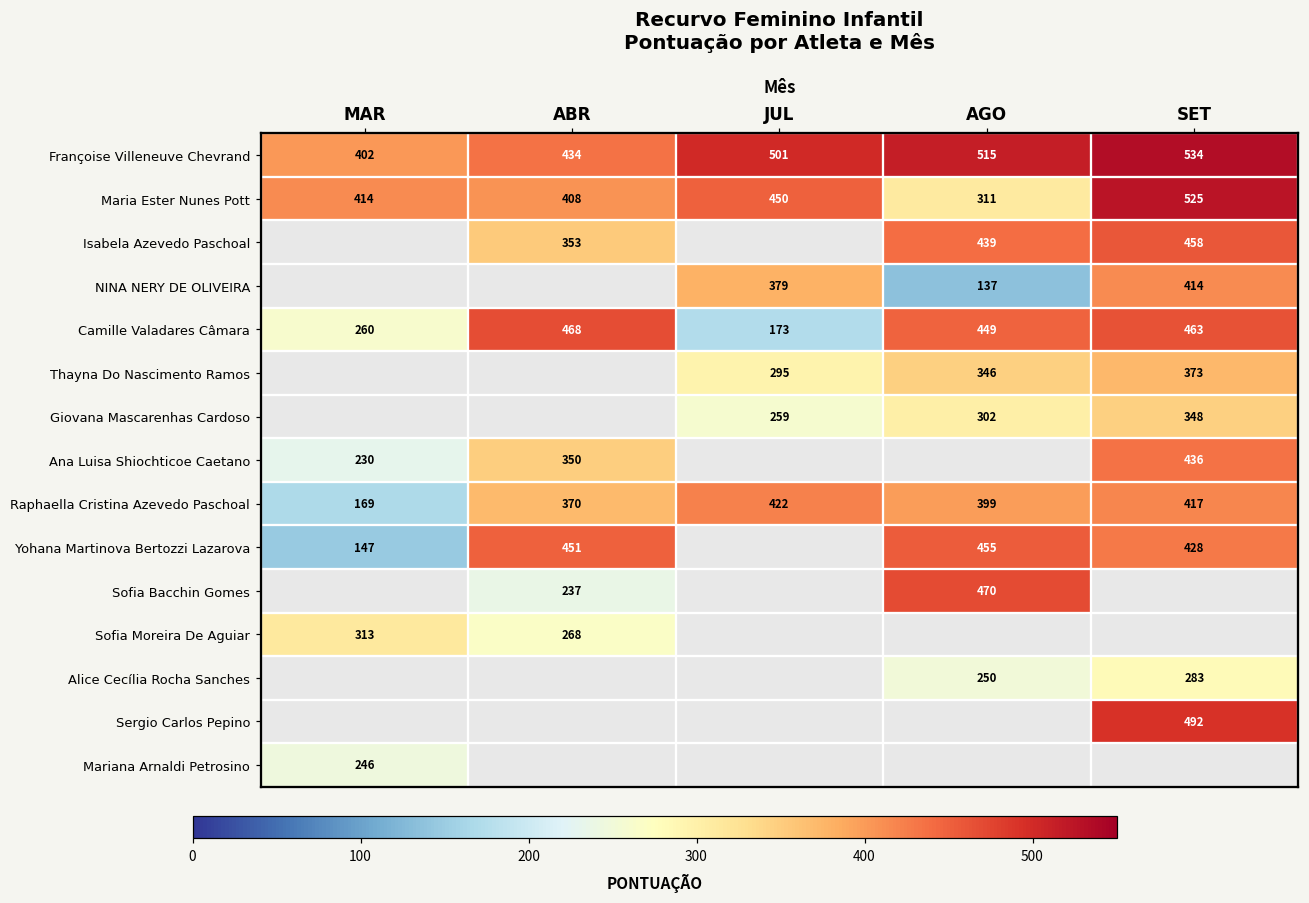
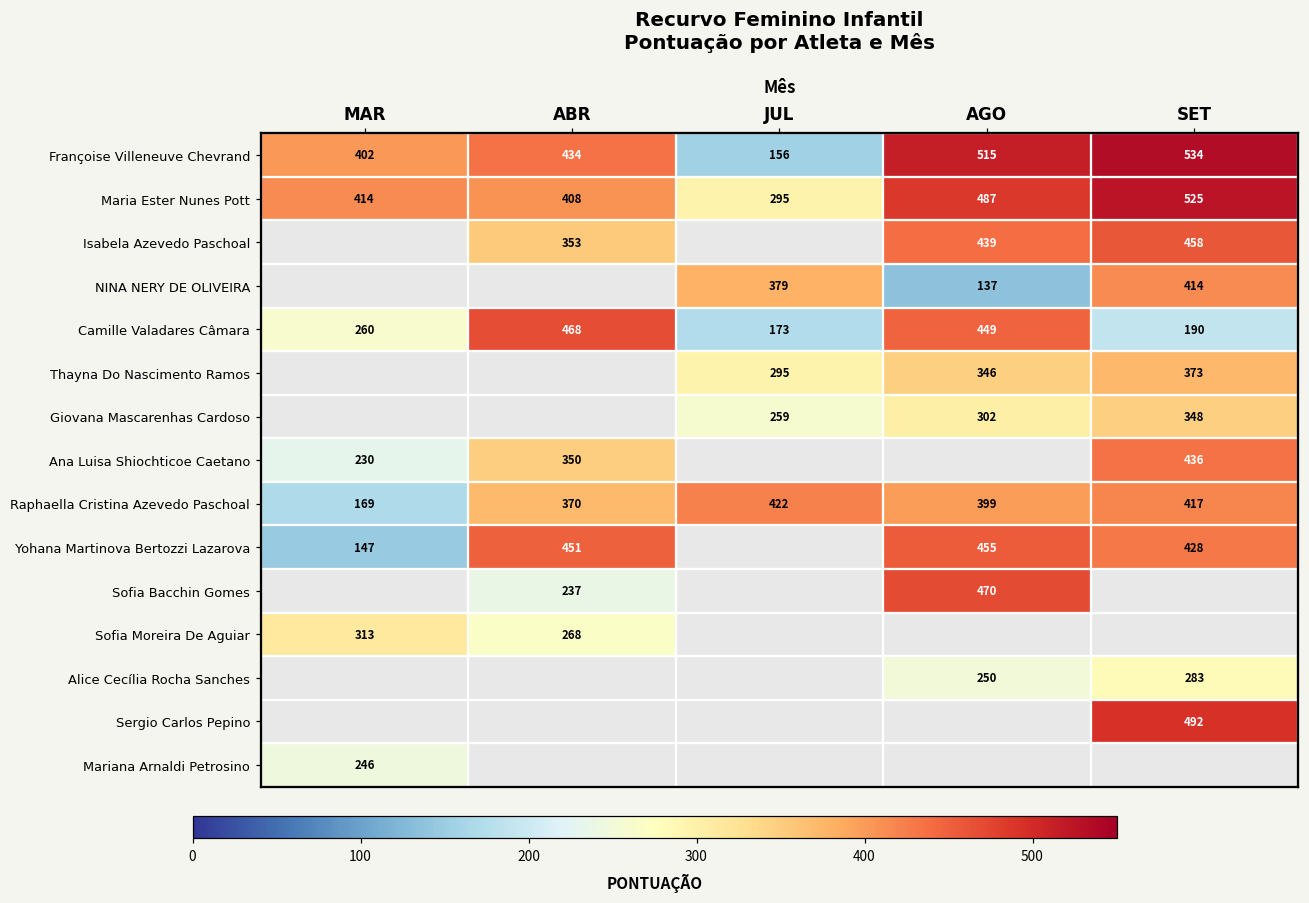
  {
    "Françoise Villeneuve Chevrand": {
      "MAR": 402,
      "ABR": 434,
-     "JUL": 501,
+     "JUL": 156,
      "AGO": 515,
      "SET": 534
    },
    "Maria Ester Nunes Pott": {
      "MAR": 414,
      "ABR": 408,
-     "JUL": 450,
-     "AGO": 311,
+     "JUL": 295,
+     "AGO": 487,
      "SET": 525
    },
    "Isabela Azevedo Paschoal": {
      "ABR": 353,
      "AGO": 439,
      "SET": 458
    },
    "NINA NERY DE OLIVEIRA": {
      "JUL": 379,
      "AGO": 137,
      "SET": 414
    },
    "Camille Valadares Câmara": {
      "MAR": 260,
      "ABR": 468,
      "JUL": 173,
      "AGO": 449,
-     "SET": 463
+     "SET": 190
    },
    "Thayna Do Nascimento Ramos": {
      "JUL": 295,
      "AGO": 346,
      "SET": 373
    },
    "Giovana Mascarenhas Cardoso": {
      "JUL": 259,
      "AGO": 302,
      "SET": 348
    },
    "Ana Luisa Shiochticoe Caetano": {
      "MAR": 230,
      "ABR": 350,
      "SET": 436
    },
    "Raphaella Cristina Azevedo Paschoal": {
      "MAR": 169,
      "ABR": 370,
      "JUL": 422,
      "AGO": 399,
      "SET": 417
    },
    "Yohana Martinova Bertozzi Lazarova": {
      "MAR": 147,
      "ABR": 451,
      "AGO": 455,
      "SET": 428
    },
    "Sofia Bacchin Gomes": {
      "ABR": 237,
      "AGO": 470
    },
    "Sofia Moreira De Aguiar": {
      "MAR": 313,
      "ABR": 268
    },
    "Alice Cecília Rocha Sanches": {
      "AGO": 250,
      "SET": 283
    },
    "Sergio Carlos Pepino": {
      "SET": 492
    },
    "Mariana Arnaldi Petrosino": {
      "MAR": 246
    }
  }
